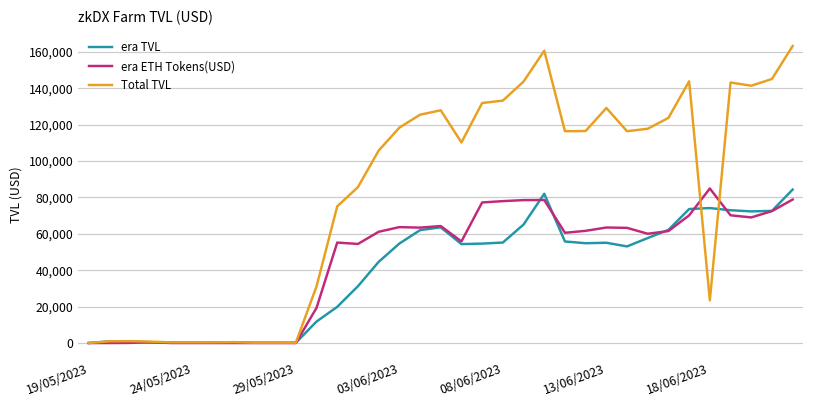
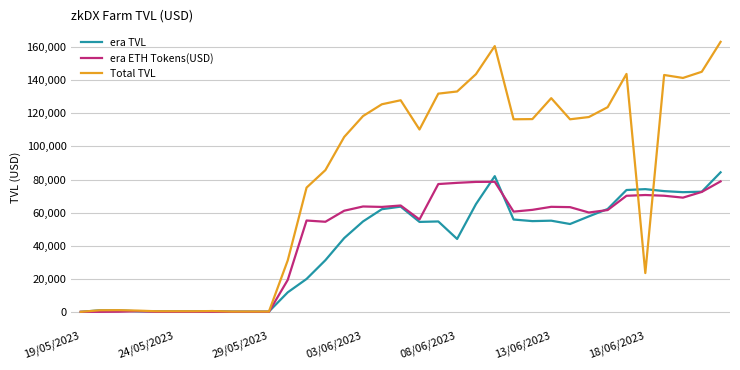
  {
    "era TVL": {
      "03/06/2023": "55,000",
-     "08/06/2023": "55,000",
+     "08/06/2023": "44,000",
      "13/06/2023": "55,000",
      "18/06/2023": "74,000"
    },
    "era ETH Tokens(USD)": {
      "03/06/2023": "64,000",
      "08/06/2023": "78,000",
      "13/06/2023": "64,000",
-     "18/06/2023": "85,000"
+     "18/06/2023": "71,000"
    },
    "Total TVL": {
      "03/06/2023": "118,000",
      "08/06/2023": "133,000",
      "13/06/2023": "129,000",
      "18/06/2023": "23,000"
    }
  }
